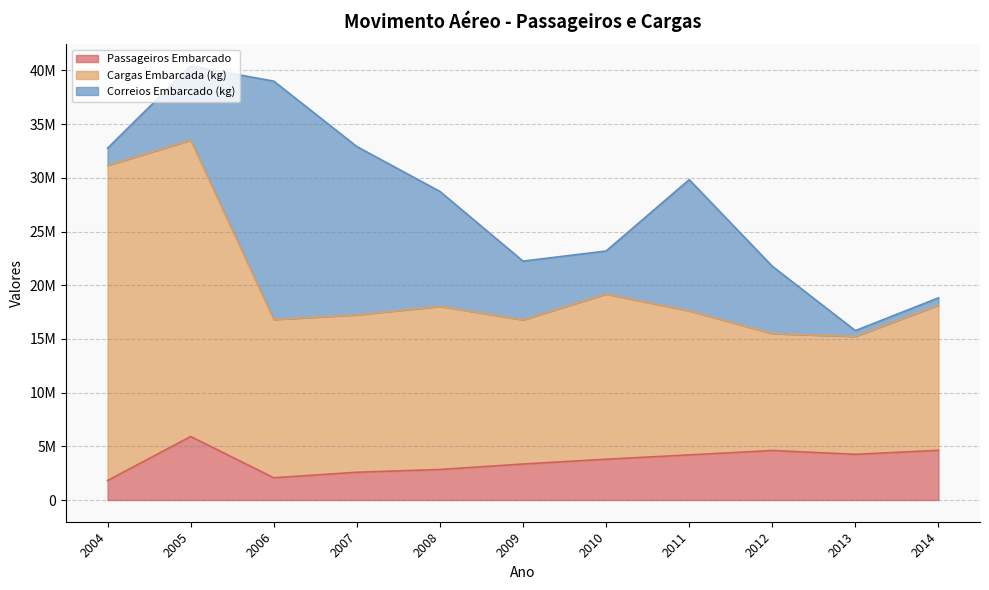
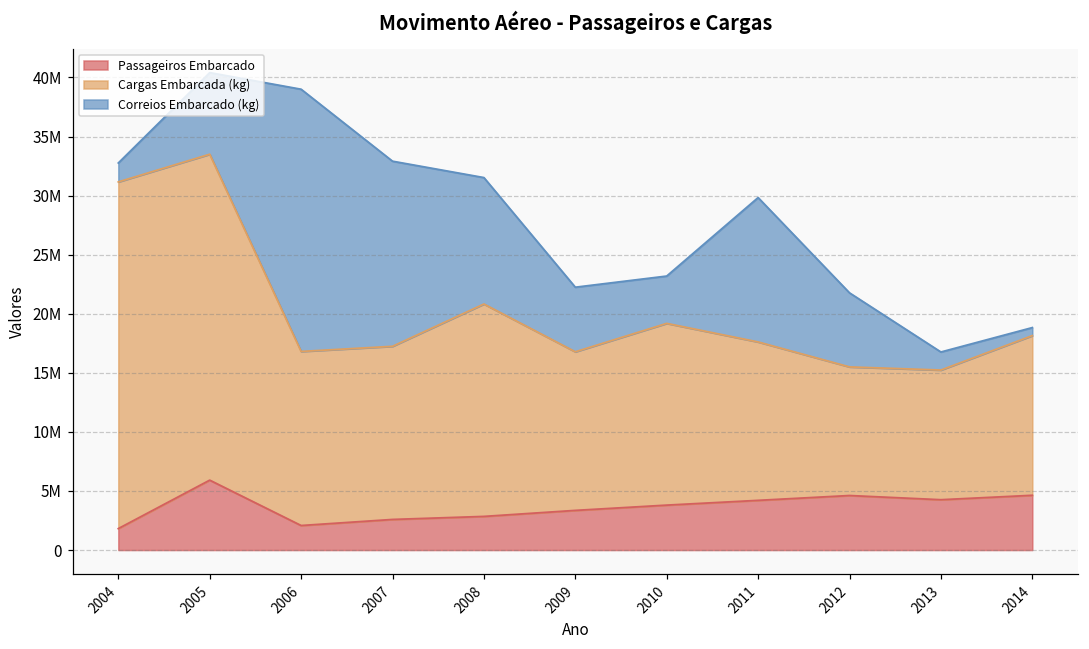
  {
    "Passageiros Embarcado": {
      "2004": 1800000,
      "2005": 5900000,
      "2006": 2100000,
      "2007": 2600000,
      "2008": 2800000,
      "2009": 3400000,
      "2010": 3800000,
      "2011": 4200000,
      "2012": 4600000,
      "2013": 4300000,
      "2014": 4600000
    },
    "Cargas Embarcada (kg)": {
      "2004": 29300000,
      "2005": 27600000,
      "2006": 14700000,
      "2007": 14700000,
-     "2008": 15200000,
+     "2008": 18000000,
      "2009": 13400000,
      "2010": 15400000,
      "2011": 13400000,
      "2012": 10900000,
      "2013": 11000000,
      "2014": 13500000
    },
    "Correios Embarcado (kg)": {
      "2004": 1600000,
      "2006": 22200000,
      "2007": 15700000,
      "2008": 10700000,
      "2009": 5500000,
      "2010": 4000000,
      "2011": 12200000,
      "2012": 6300000,
-     "2013": 500000,
+     "2013": 1500000,
      "2014": 700000
    }
  }
